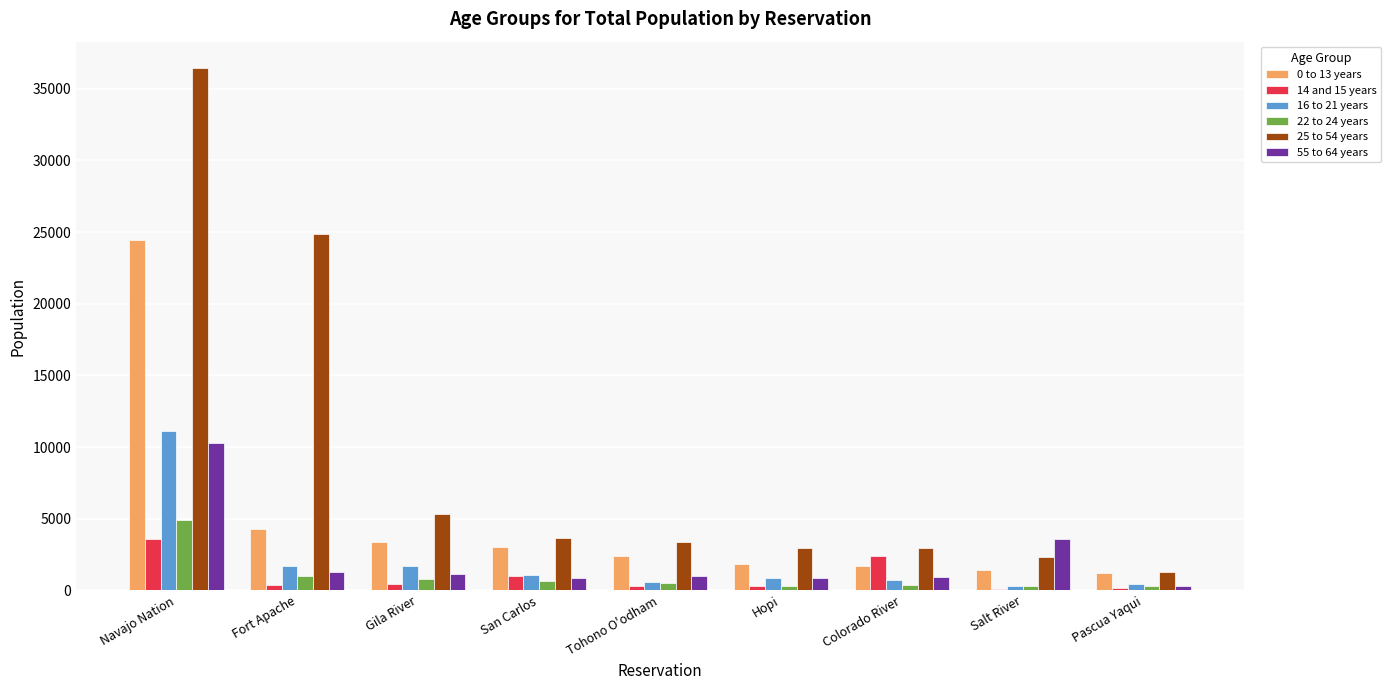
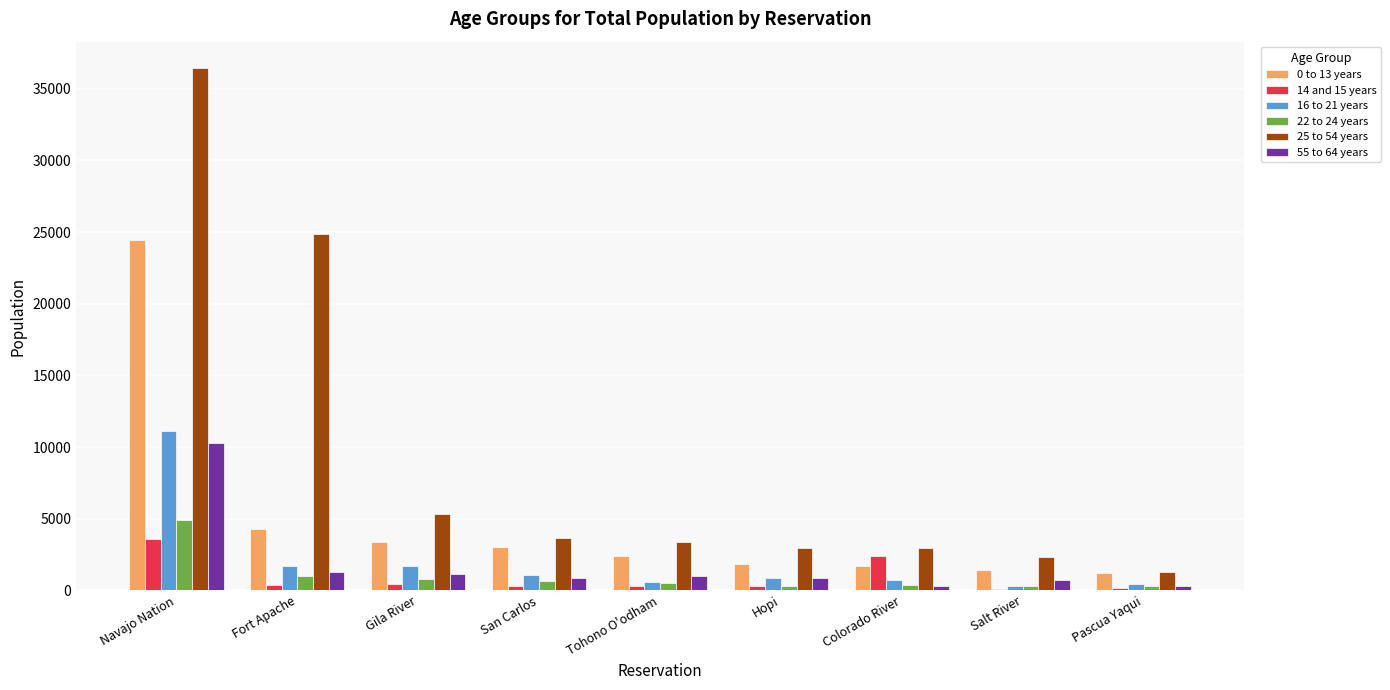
  {
    "0 to 13 years": {
      "Navajo Nation": 24400,
      "Fort Apache": 4300,
      "Gila River": 3300,
      "San Carlos": 3000,
      "Tohono O'odham": 2400,
      "Hopi": 1900,
      "Colorado River": 1700,
      "Salt River": 1400,
      "Pascua Yaqui": 1200
    },
    "14 and 15 years": {
      "Navajo Nation": 3600,
      "Fort Apache": 400,
      "Gila River": 500,
-     "San Carlos": 1000,
+     "San Carlos": 300,
      "Tohono O'odham": 300,
      "Hopi": 300,
      "Colorado River": 2400,
      "Pascua Yaqui": 200
    },
    "16 to 21 years": {
      "Navajo Nation": 11100,
      "Fort Apache": 1700,
      "Gila River": 1700,
      "San Carlos": 1100,
      "Tohono O'odham": 600,
      "Hopi": 900,
      "Colorado River": 700,
      "Salt River": 300,
      "Pascua Yaqui": 500
    },
    "22 to 24 years": {
      "Navajo Nation": 4900,
      "Fort Apache": 1000,
      "Gila River": 800,
      "San Carlos": 600,
      "Tohono O'odham": 500,
      "Hopi": 300,
      "Colorado River": 400,
      "Salt River": 300,
      "Pascua Yaqui": 300
    },
    "25 to 54 years": {
      "Navajo Nation": 36500,
      "Fort Apache": 24800,
      "Gila River": 5300,
      "San Carlos": 3700,
      "Tohono O'odham": 3400,
      "Hopi": 3000,
      "Colorado River": 3000,
      "Salt River": 2400,
      "Pascua Yaqui": 1300
    },
    "55 to 64 years": {
      "Navajo Nation": 10300,
      "Fort Apache": 1300,
      "Gila River": 1200,
      "San Carlos": 900,
      "Tohono O'odham": 1000,
      "Hopi": 900,
-     "Colorado River": 900,
-     "Salt River": 3600,
+     "Colorado River": 300,
+     "Salt River": 800,
      "Pascua Yaqui": 300
    }
  }
